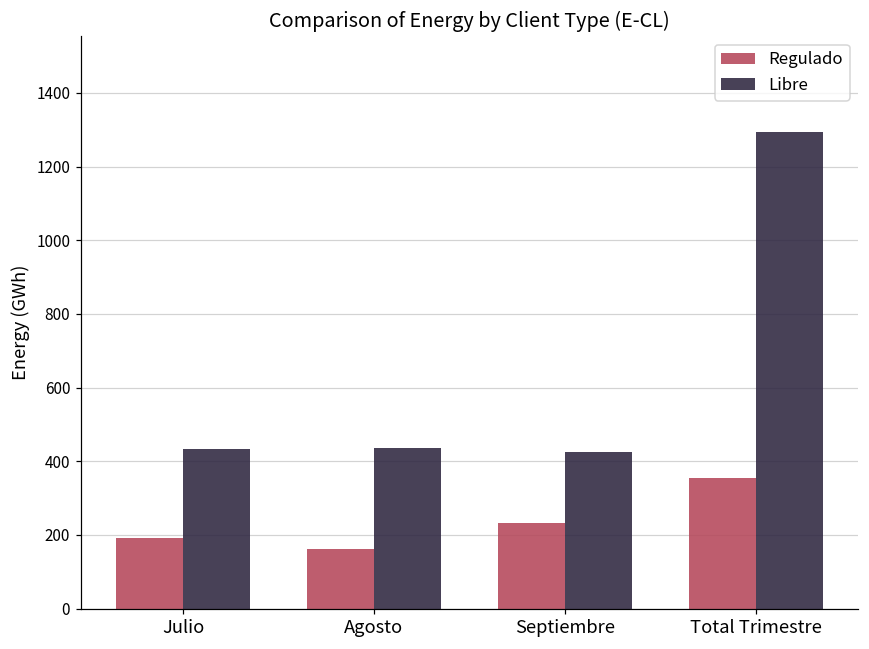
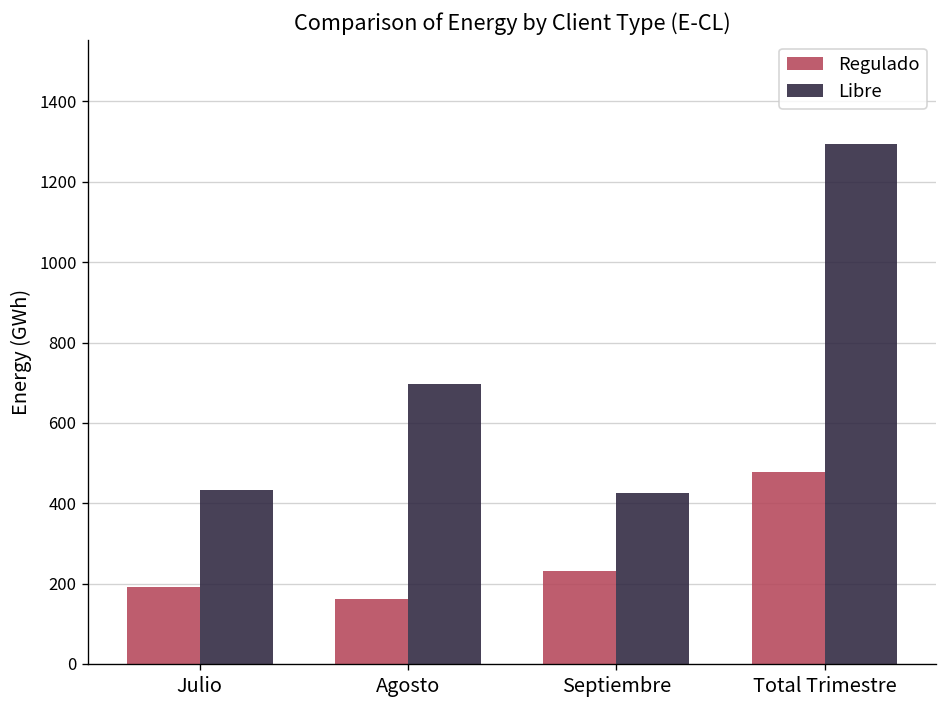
  {
    "Regulado": {
      "Julio": 190,
      "Agosto": 160,
      "Septiembre": 230,
-     "Total Trimestre": 350
+     "Total Trimestre": 480
    },
    "Libre": {
      "Julio": 430,
-     "Agosto": 430,
+     "Agosto": 700,
      "Septiembre": 430,
      "Total Trimestre": 1290
    }
  }
